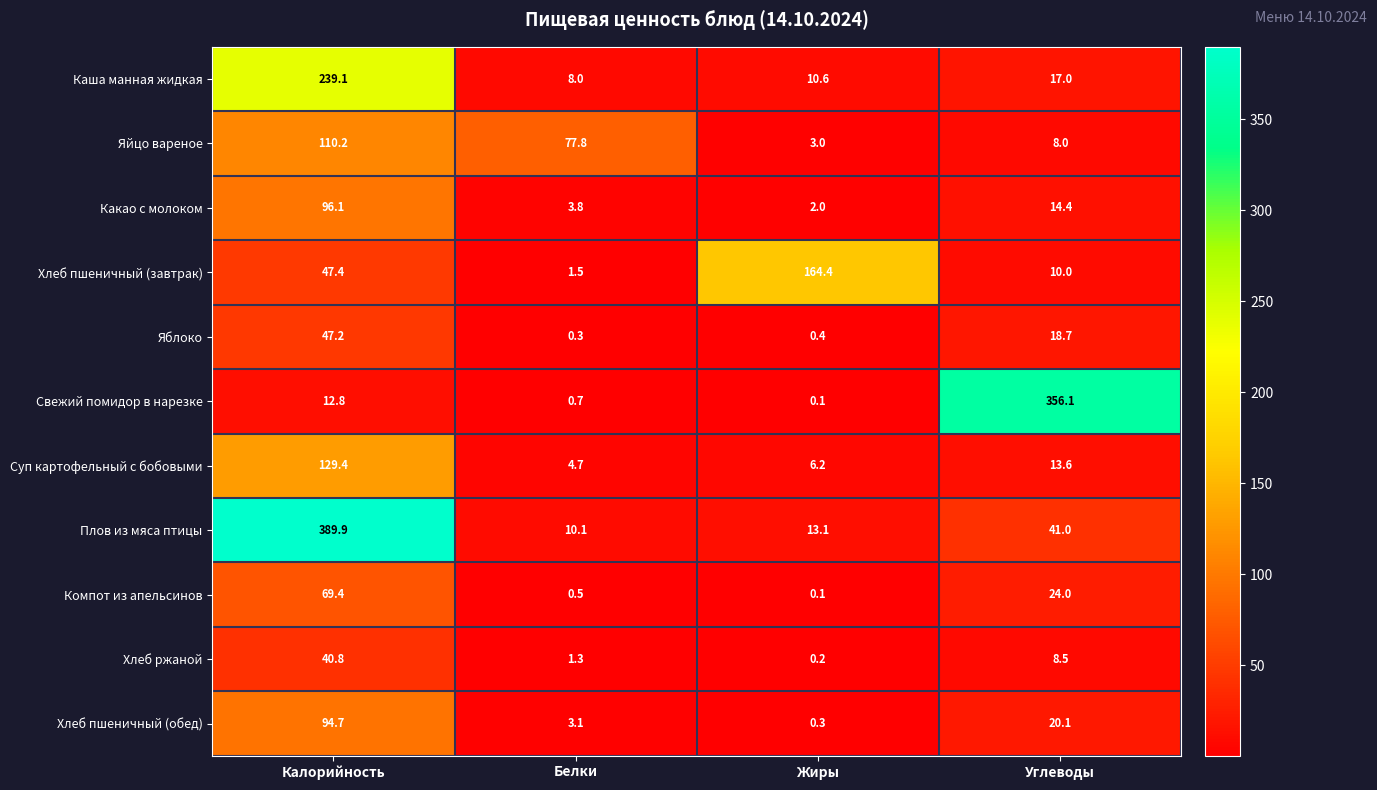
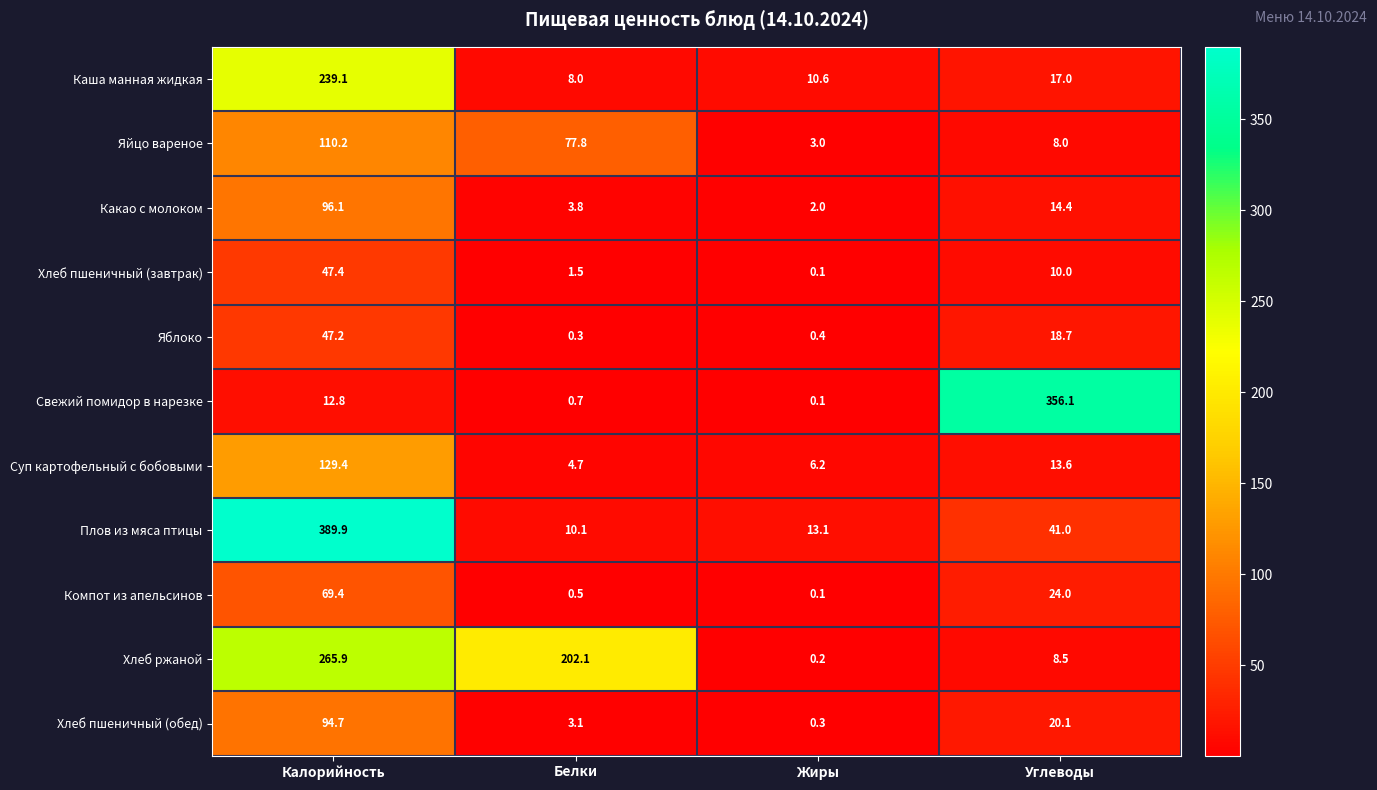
  {
    "Каша манная жидкая": {
      "Калорийность": 239.1,
      "Белки": 8.0,
      "Жиры": 10.6,
      "Углеводы": 17.0
    },
    "Яйцо вареное": {
      "Калорийность": 110.2,
      "Белки": 77.8,
      "Жиры": 3.0,
      "Углеводы": 8.0
    },
    "Какао с молоком": {
      "Калорийность": 96.1,
      "Белки": 3.8,
      "Жиры": 2.0,
      "Углеводы": 14.4
    },
    "Хлеб пшеничный (завтрак)": {
      "Калорийность": 47.4,
      "Белки": 1.5,
-     "Жиры": 164.4,
+     "Жиры": 0.1,
      "Углеводы": 10.0
    },
    "Яблоко": {
      "Калорийность": 47.2,
      "Белки": 0.3,
      "Жиры": 0.4,
      "Углеводы": 18.7
    },
    "Свежий помидор в нарезке": {
      "Калорийность": 12.8,
      "Белки": 0.7,
      "Жиры": 0.1,
      "Углеводы": 356.1
    },
    "Суп картофельный с бобовыми": {
      "Калорийность": 129.4,
      "Белки": 4.7,
      "Жиры": 6.2,
      "Углеводы": 13.6
    },
    "Плов из мяса птицы": {
      "Калорийность": 389.9,
      "Белки": 10.1,
      "Жиры": 13.1,
      "Углеводы": 41.0
    },
    "Компот из апельсинов": {
      "Калорийность": 69.4,
      "Белки": 0.5,
      "Жиры": 0.1,
      "Углеводы": 24.0
    },
    "Хлеб ржаной": {
-     "Калорийность": 40.8,
-     "Белки": 1.3,
+     "Калорийность": 265.9,
+     "Белки": 202.1,
      "Жиры": 0.2,
      "Углеводы": 8.5
    },
    "Хлеб пшеничный (обед)": {
      "Калорийность": 94.7,
      "Белки": 3.1,
      "Жиры": 0.3,
      "Углеводы": 20.1
    }
  }
